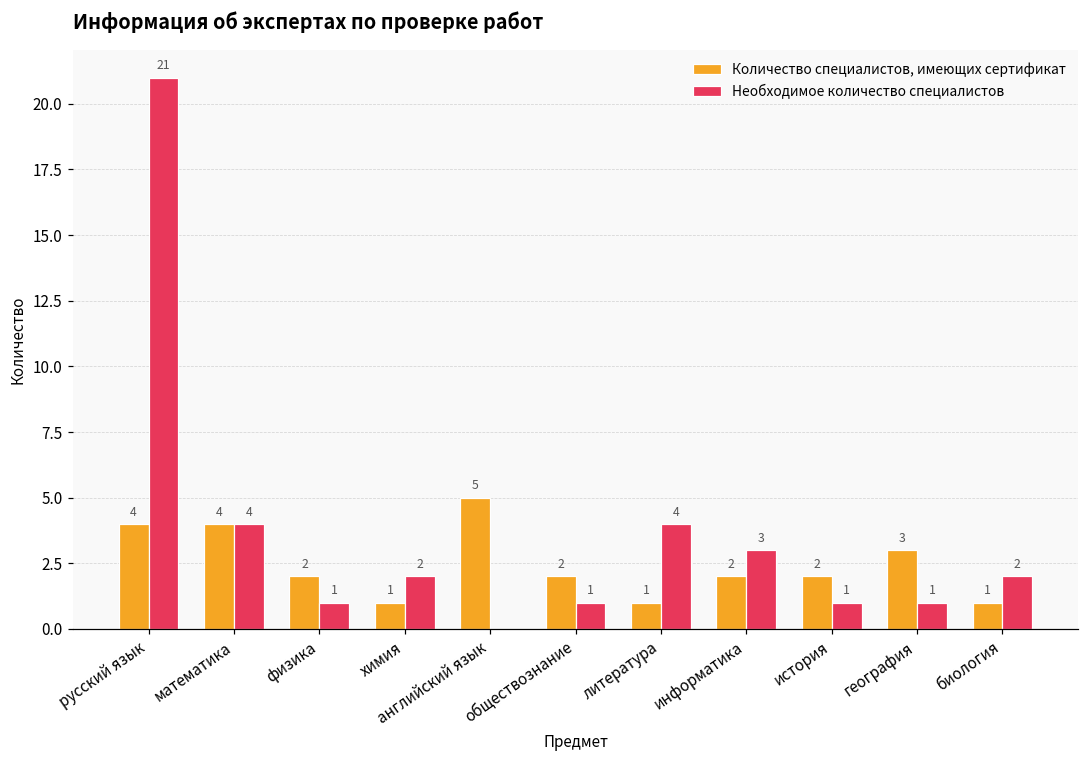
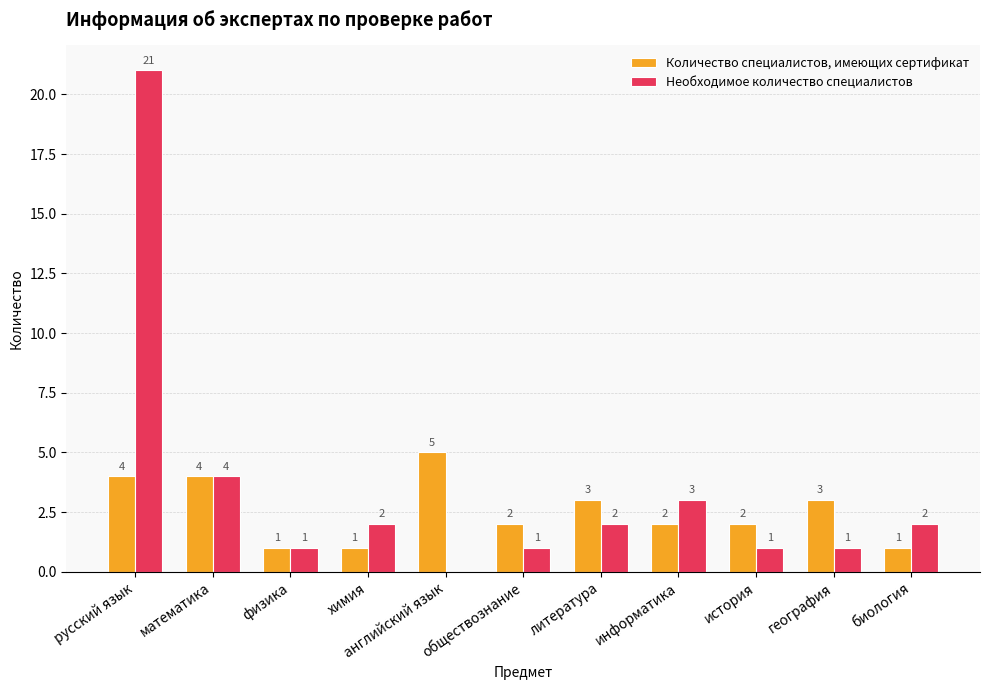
  {
    "Количество специалистов, имеющих сертификат": {
      "русский язык": 4,
      "математика": 4,
-     "физика": 2,
+     "физика": 1,
      "химия": 1,
      "английский язык": 5,
      "обществознание": 2,
-     "литература": 1,
+     "литература": 3,
      "информатика": 2,
      "история": 2,
      "география": 3,
      "биология": 1
    },
    "Необходимое количество специалистов": {
      "русский язык": 21,
      "математика": 4,
      "физика": 1,
      "химия": 2,
      "обществознание": 1,
-     "литература": 4,
+     "литература": 2,
      "информатика": 3,
      "история": 1,
      "география": 1,
      "биология": 2
    }
  }
